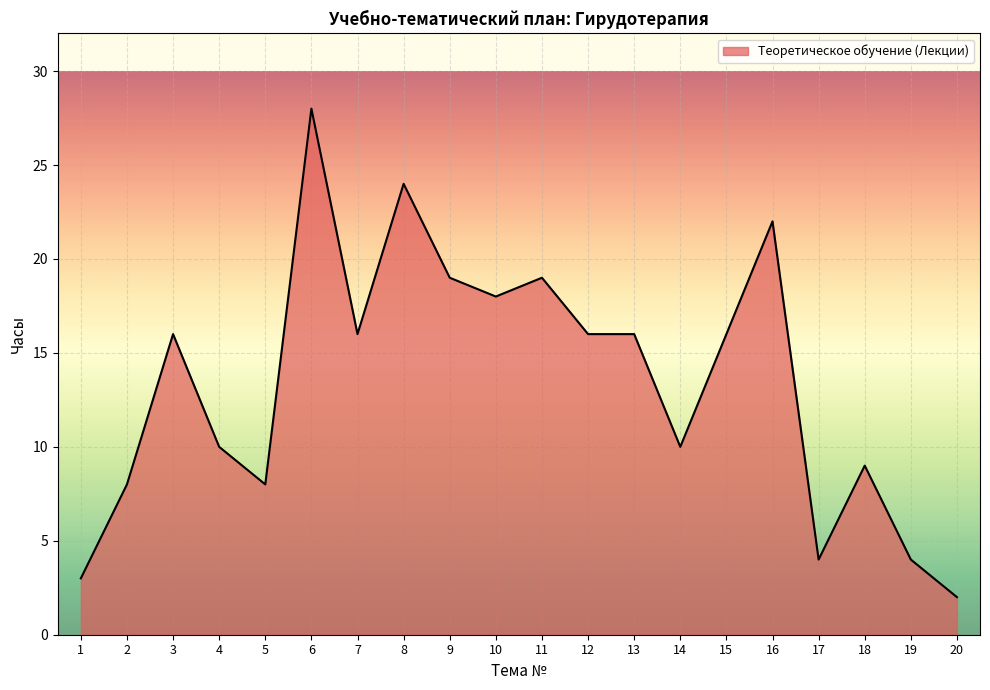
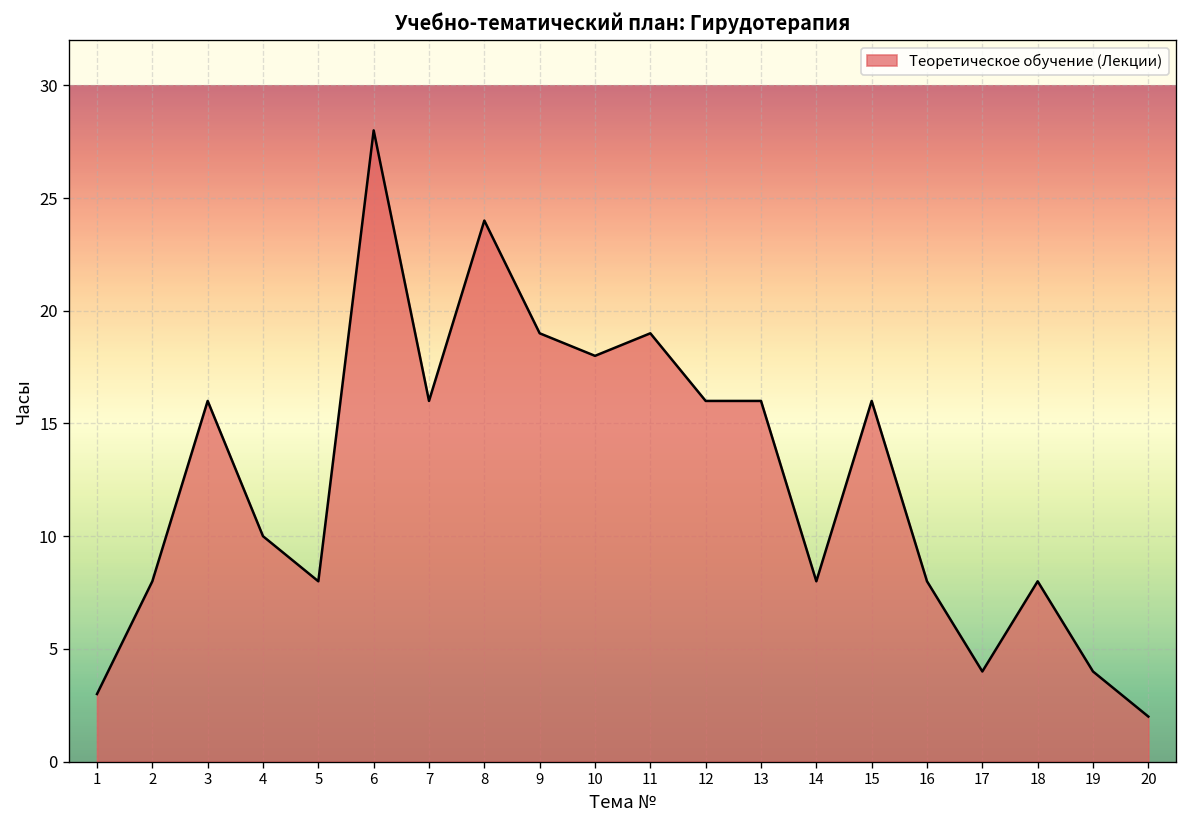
  {
    "1": 3,
    "2": 8,
    "3": 16,
    "4": 10,
    "5": 8,
    "6": 28,
    "7": 16,
    "8": 24,
    "9": 19,
    "10": 18,
    "11": 19,
    "12": 16,
    "13": 16,
-   "14": 10,
+   "14": 8,
    "15": 16,
-   "16": 22,
+   "16": 8,
    "17": 4,
-   "18": 9,
+   "18": 8,
    "19": 4,
    "20": 2
  }
